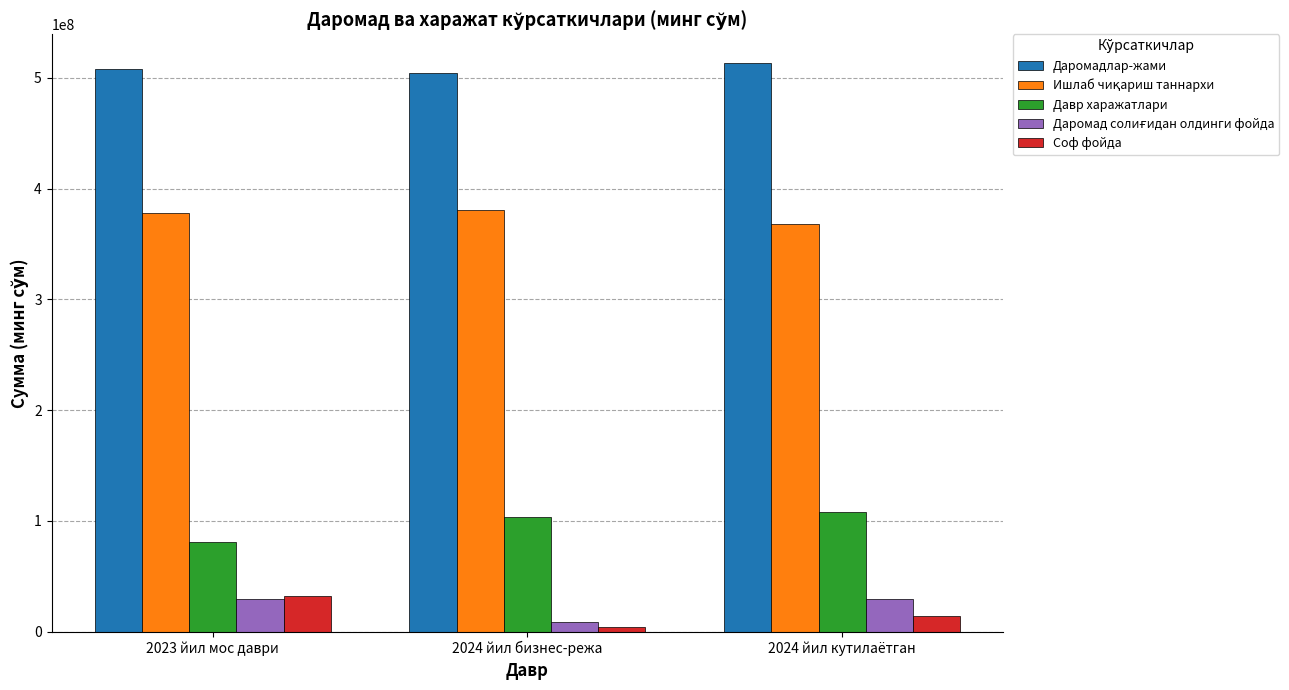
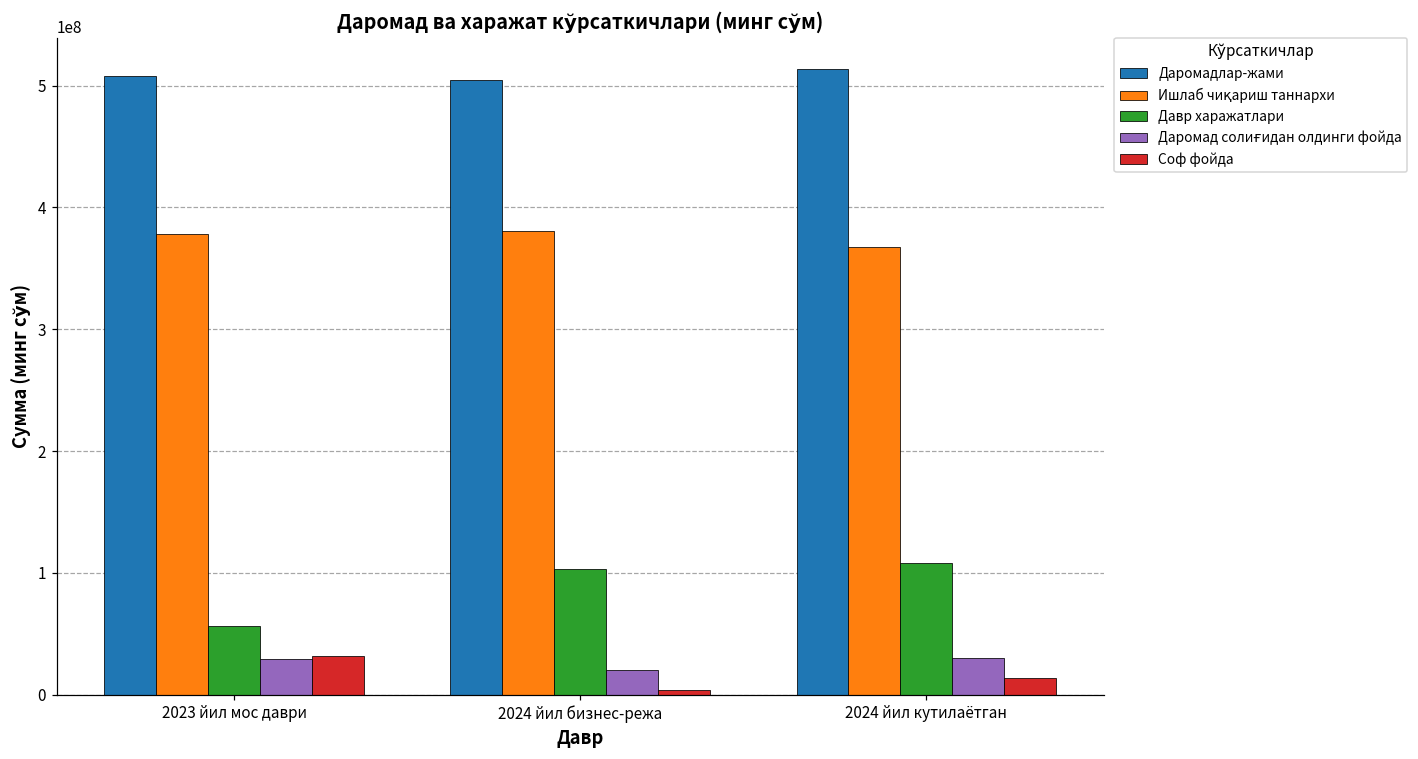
  {
    "Даромадлар-жами": {
      "2023 йил мос даври": 508000000,
      "2024 йил бизнес-режа": 505000000,
      "2024 йил кутилаётган": 514000000
    },
    "Ишлаб чиқариш таннархи": {
      "2023 йил мос даври": 378000000,
      "2024 йил бизнес-режа": 381000000,
      "2024 йил кутилаётган": 368000000
    },
    "Давр харажатлари": {
-     "2023 йил мос даври": 81000000,
+     "2023 йил мос даври": 56000000,
      "2024 йил бизнес-режа": 103000000,
      "2024 йил кутилаётган": 108000000
    },
    "Даромад солиғидан олдинги фойда": {
      "2023 йил мос даври": 29000000,
-     "2024 йил бизнес-режа": 8000000,
+     "2024 йил бизнес-режа": 21000000,
      "2024 йил кутилаётган": 30000000
    },
    "Соф фойда": {
      "2023 йил мос даври": 32000000,
      "2024 йил бизнес-режа": 4000000,
      "2024 йил кутилаётган": 14000000
    }
  }
